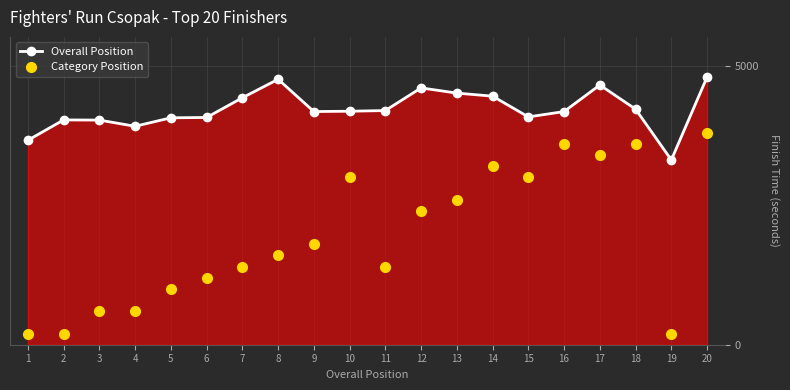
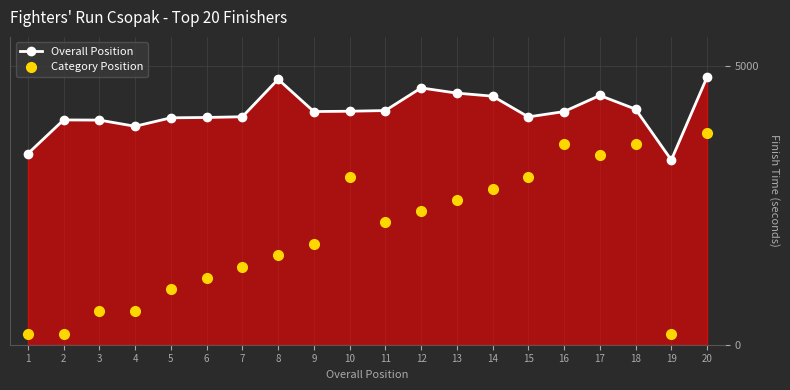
  {
    "Overall Position": {
-     "1": 3700,
+     "1": 3400,
      "2": 4000,
      "3": 4000,
      "4": 3900,
      "5": 4100,
      "6": 4100,
-     "7": 4400,
+     "7": 4100,
      "8": 4800,
      "9": 4200,
      "10": 4200,
      "11": 4200,
      "12": 4600,
      "13": 4500,
      "14": 4500,
      "15": 4100,
      "16": 4200,
-     "17": 4700,
+     "17": 4500,
      "18": 4200,
      "19": 3300,
      "20": 4800
    },
    "Category Position": {
      "1": 200,
      "2": 200,
      "3": 600,
      "4": 600,
      "5": 1000,
      "6": 1200,
      "7": 1400,
      "8": 1600,
      "9": 1800,
      "10": 3000,
-     "11": 1400,
+     "11": 2200,
      "12": 2400,
      "13": 2600,
-     "14": 3200,
+     "14": 2800,
      "15": 3000,
      "16": 3600,
      "17": 3400,
      "18": 3600,
      "19": 200,
      "20": 3800
    }
  }
